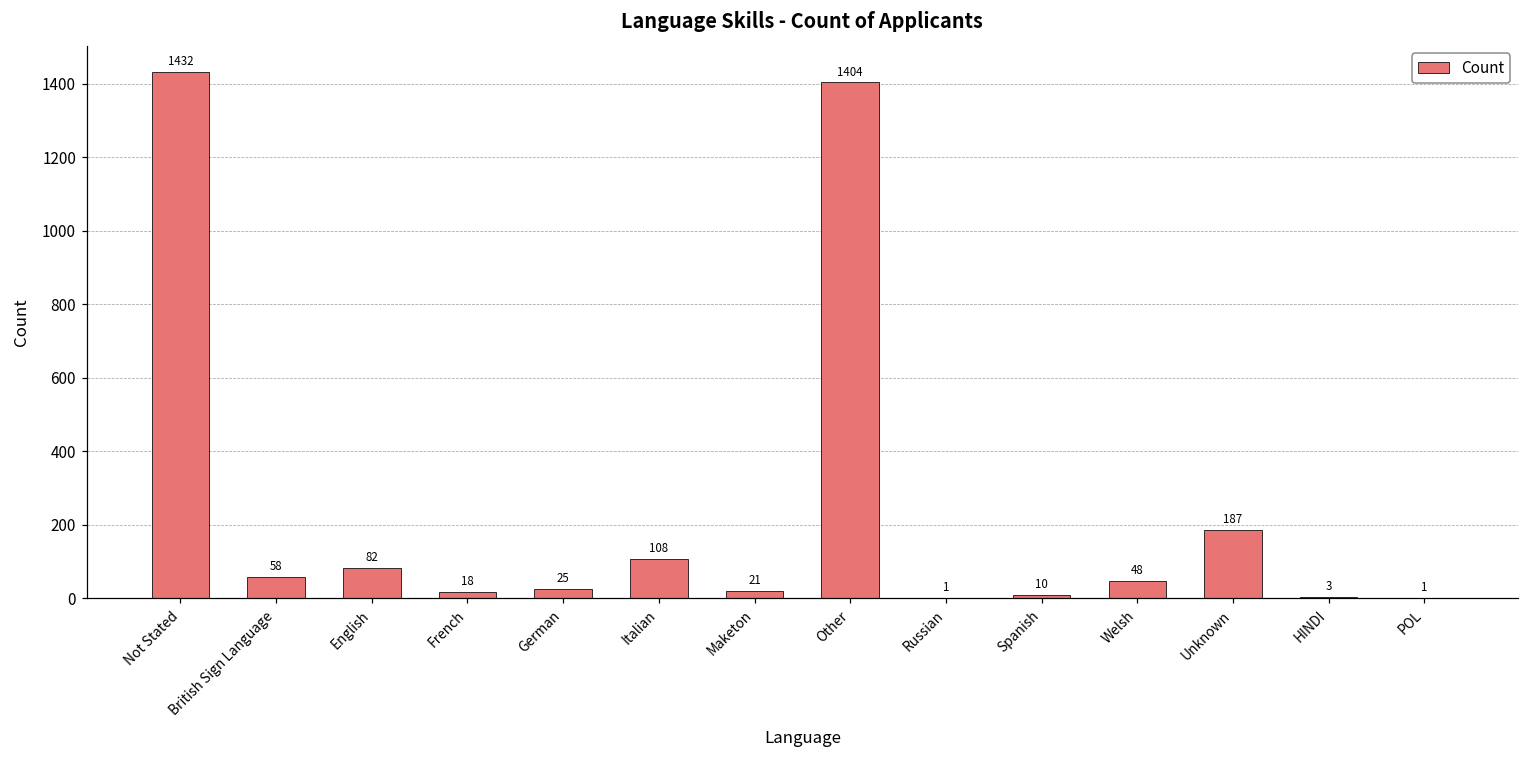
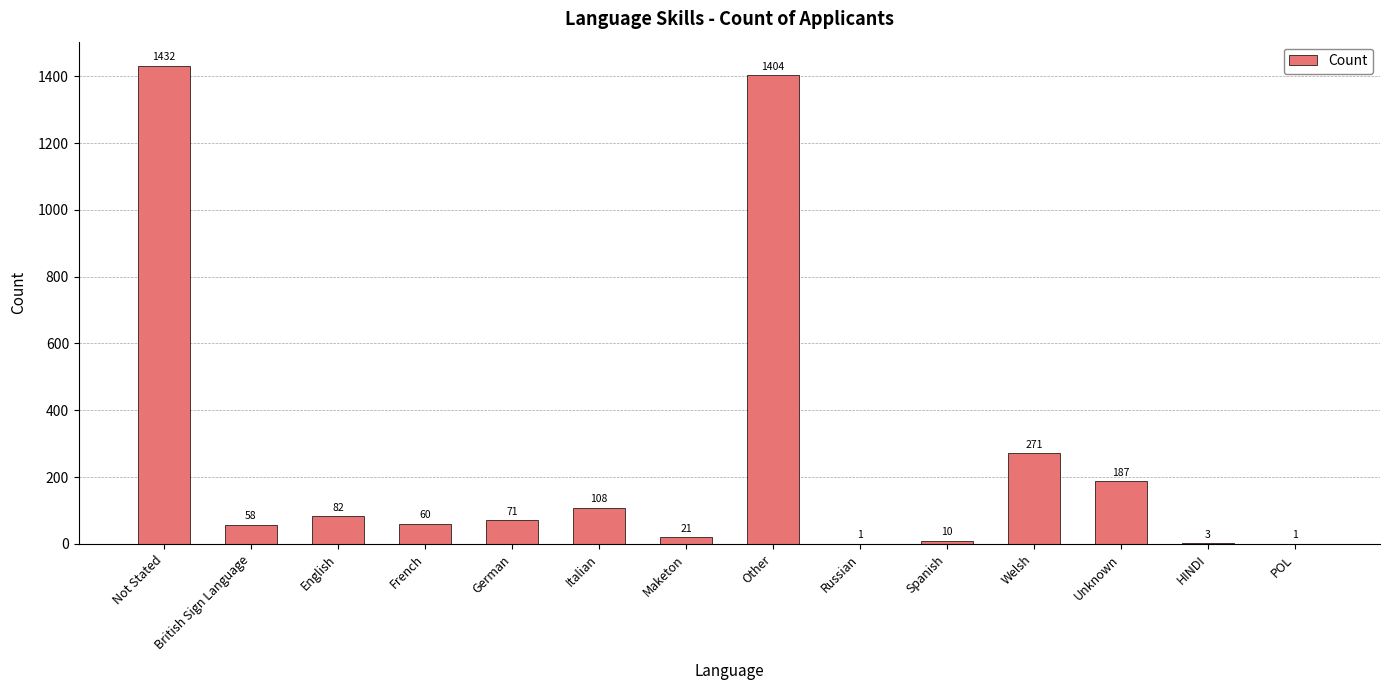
  {
    "Not Stated": 1432,
    "British Sign Language": 58,
    "English": 82,
-   "French": 18,
-   "German": 25,
+   "French": 60,
+   "German": 71,
    "Italian": 108,
    "Maketon": 21,
    "Other": 1404,
    "Russian": 1,
    "Spanish": 10,
-   "Welsh": 48,
+   "Welsh": 271,
    "Unknown": 187,
    "HINDI": 3,
    "POL": 1
  }
